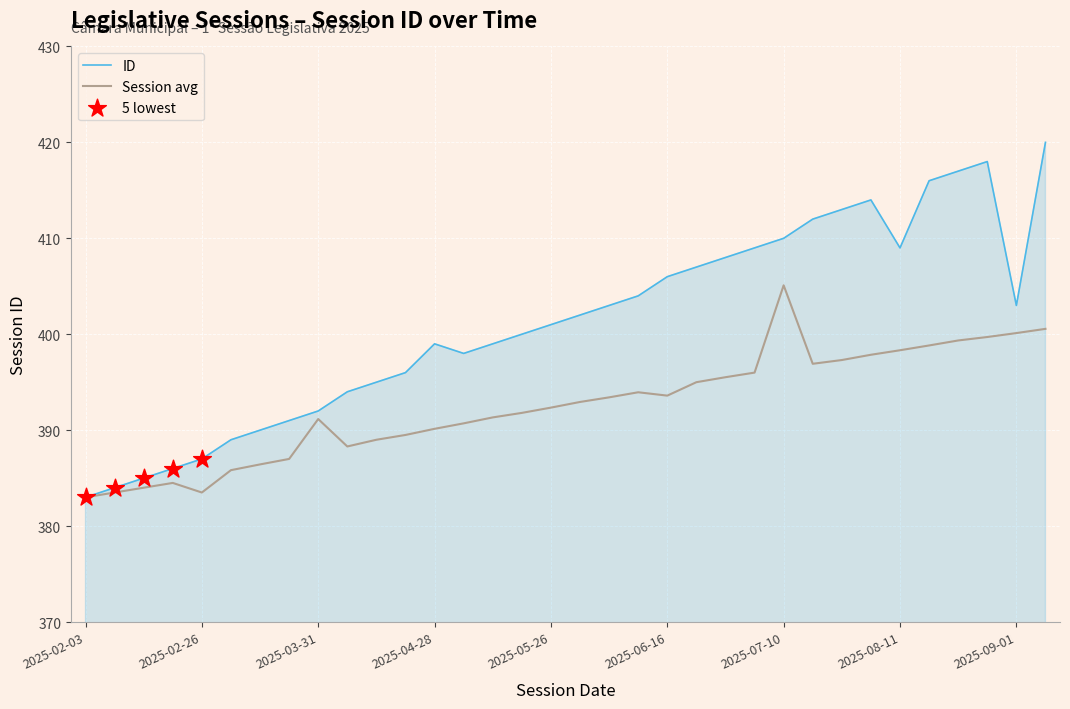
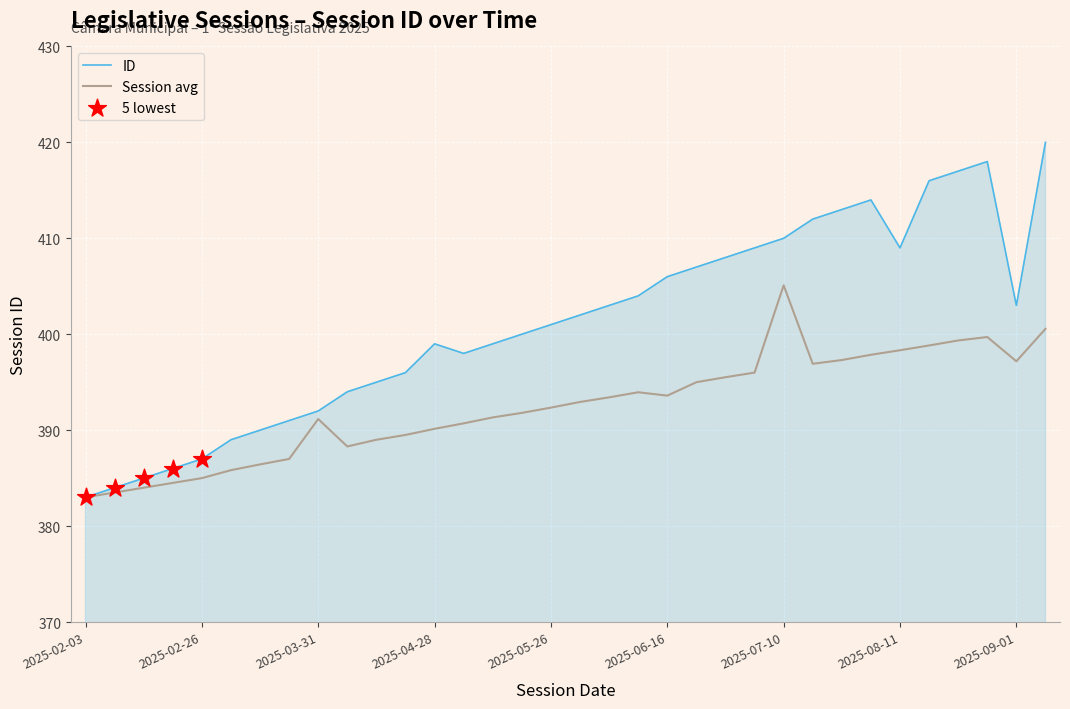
  {
    "ID": {
      "2025-03-31": 392,
      "2025-04-28": 399,
      "2025-05-26": 401,
      "2025-06-16": 406,
      "2025-07-10": 410,
      "2025-08-11": 409,
      "2025-09-01": 403
    },
    "Session avg": {
-     "2025-02-26": 384,
+     "2025-02-26": 385,
      "2025-03-31": 391,
      "2025-04-28": 390,
      "2025-05-26": 392,
      "2025-06-16": 394,
      "2025-07-10": 405,
      "2025-08-11": 398,
-     "2025-09-01": 400
+     "2025-09-01": 397
    }
  }
